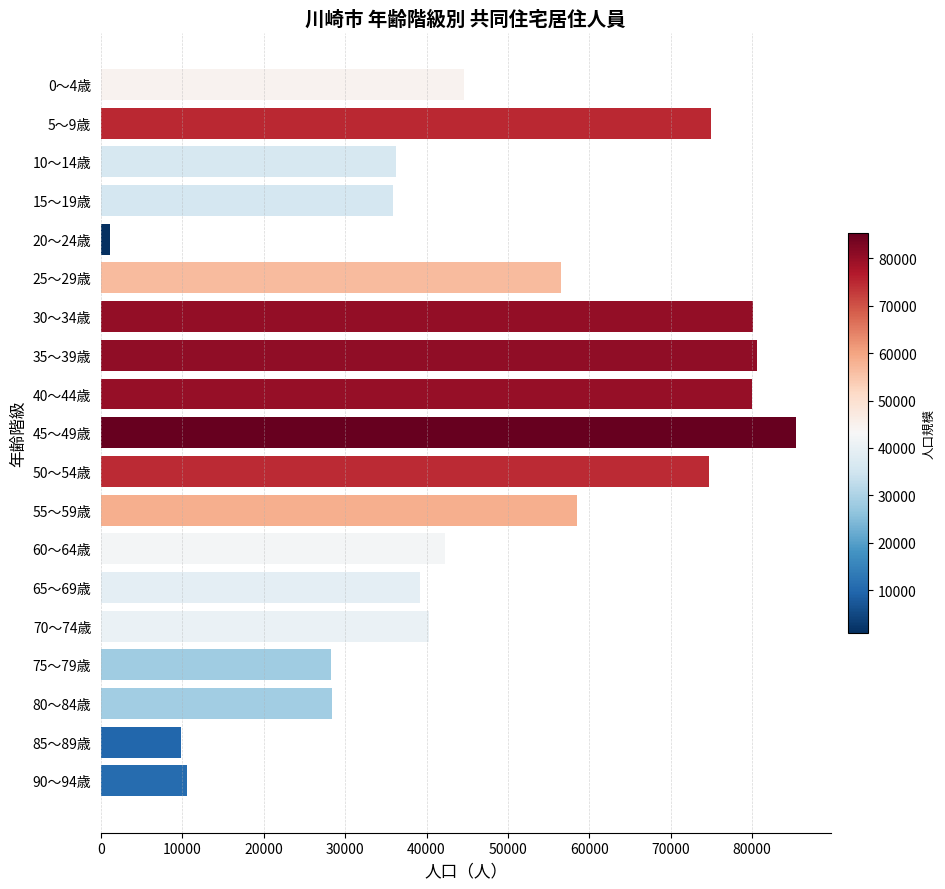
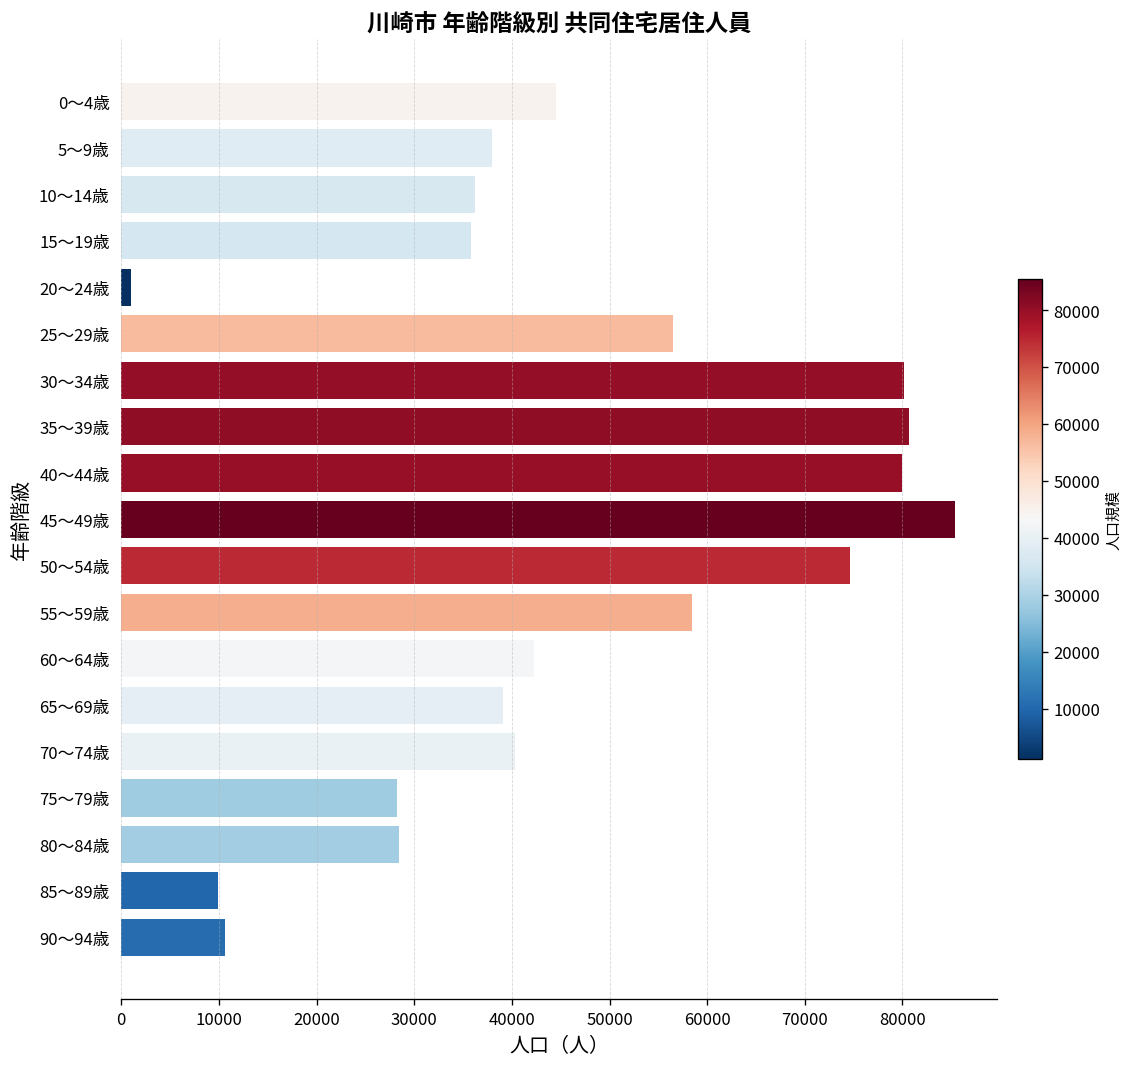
  {
    "0～4歳": 45000,
-   "5～9歳": 75000,
+   "5～9歳": 38000,
    "10～14歳": 36000,
    "15～19歳": 36000,
    "20～24歳": 1000,
    "25～29歳": 56000,
    "30～34歳": 80000,
    "35～39歳": 81000,
    "40～44歳": 80000,
    "45～49歳": 85000,
    "50～54歳": 75000,
    "55～59歳": 58000,
    "60～64歳": 42000,
    "65～69歳": 39000,
    "70～74歳": 40000,
    "75～79歳": 28000,
    "80～84歳": 28000,
    "85～89歳": 10000,
    "90～94歳": 11000
  }
